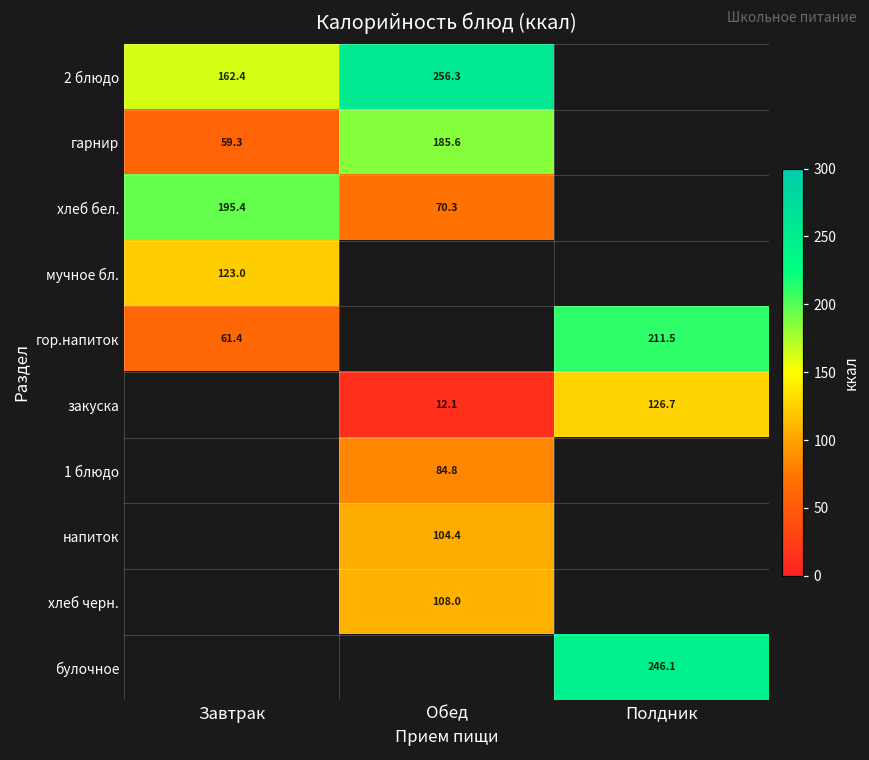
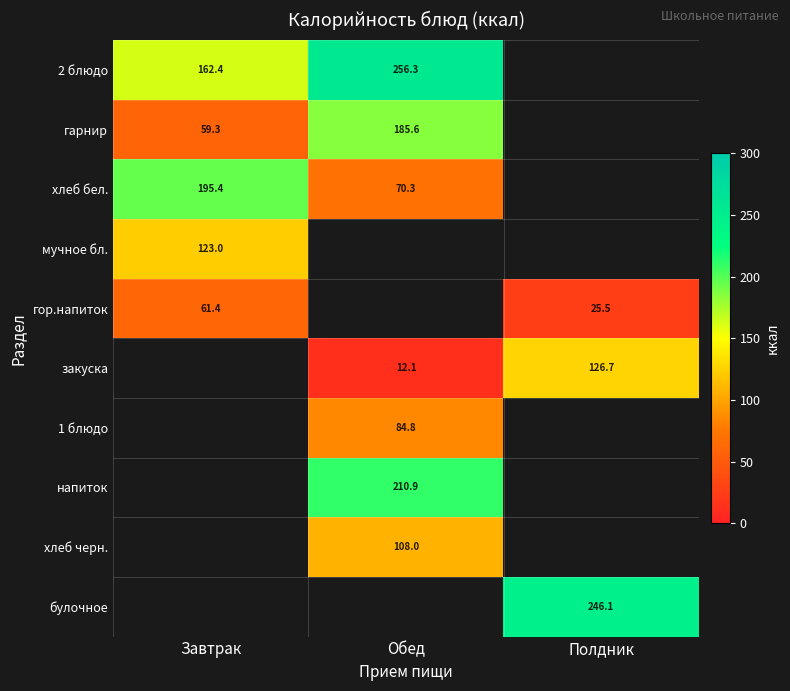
  {
    "2 блюдо": {
      "Завтрак": 162.4,
      "Обед": 256.3
    },
    "гарнир": {
      "Завтрак": 59.3,
      "Обед": 185.6
    },
    "хлеб бел.": {
      "Завтрак": 195.4,
      "Обед": 70.3
    },
    "мучное бл.": {
      "Завтрак": 123.0
    },
    "гор.напиток": {
      "Завтрак": 61.4,
-     "Полдник": 211.5
+     "Полдник": 25.5
    },
    "закуска": {
      "Обед": 12.1,
      "Полдник": 126.7
    },
    "1 блюдо": {
      "Обед": 84.8
    },
    "напиток": {
-     "Обед": 104.4
+     "Обед": 210.9
    },
    "хлеб черн.": {
      "Обед": 108.0
    },
    "булочное": {
      "Полдник": 246.1
    }
  }
